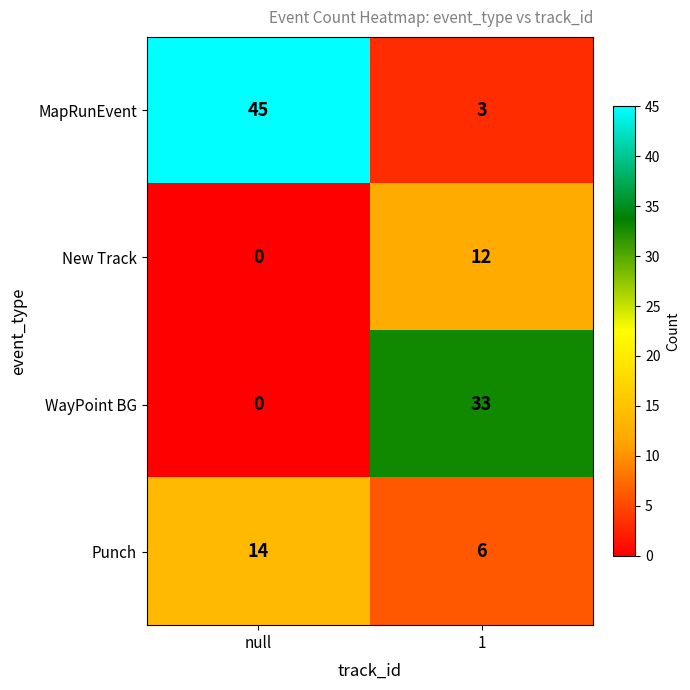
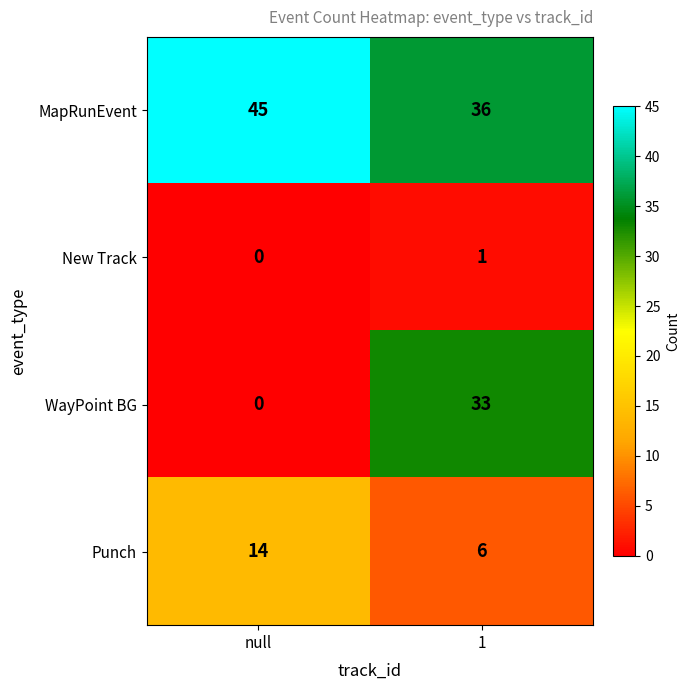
  {
    "MapRunEvent": {
      "null": 45,
-     "1": 3
+     "1": 36
    },
    "New Track": {
      "null": 0,
-     "1": 12
+     "1": 1
    },
    "WayPoint BG": {
      "null": 0,
      "1": 33
    },
    "Punch": {
      "null": 14,
      "1": 6
    }
  }
